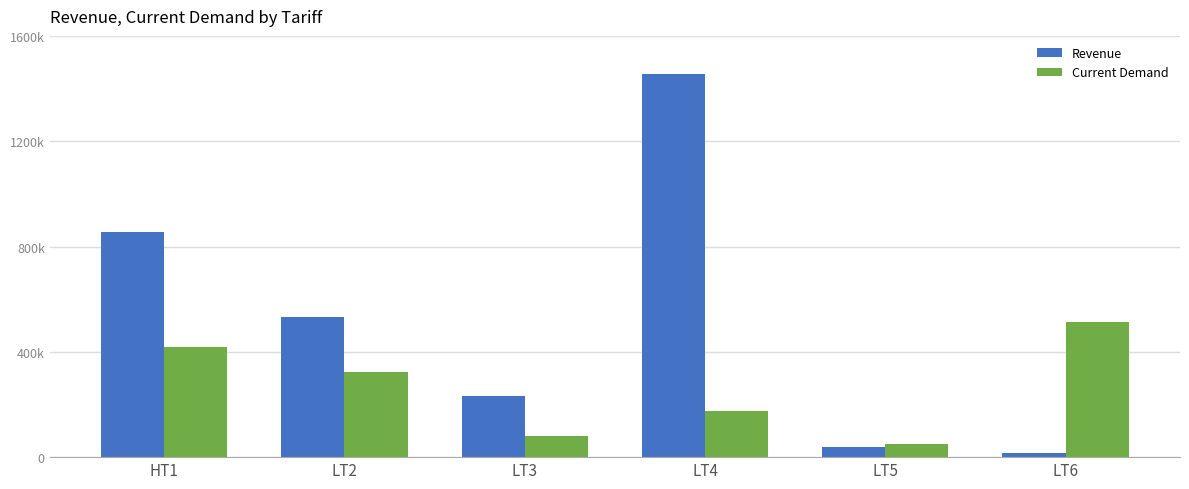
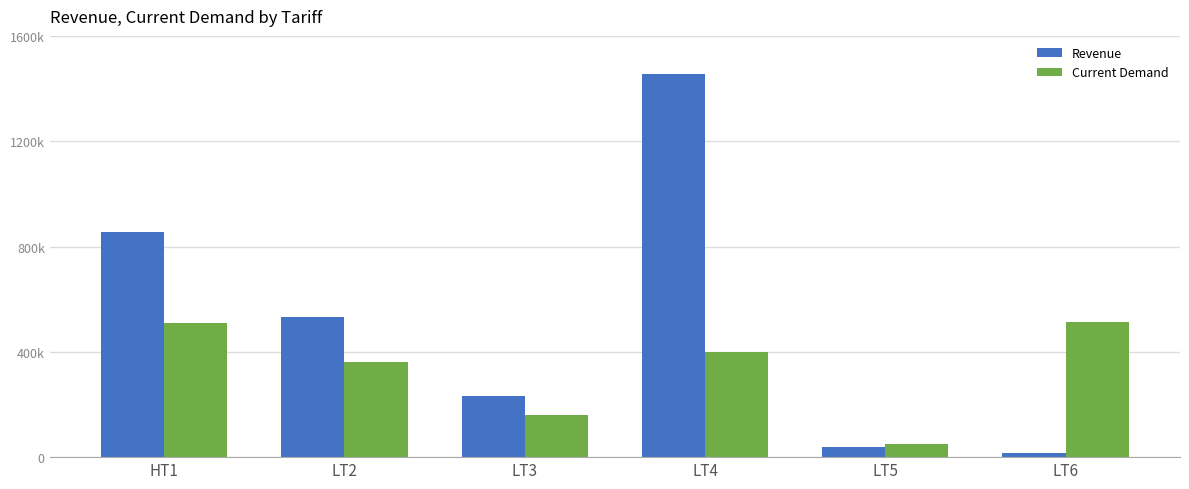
  {
    "Revenue": {
      "HT1": 860000,
      "LT2": 530000,
      "LT3": 230000,
      "LT4": 1450000,
      "LT5": 40000,
      "LT6": 20000
    },
    "Current Demand": {
-     "HT1": 420000,
-     "LT2": 320000,
-     "LT3": 80000,
-     "LT4": 170000,
+     "HT1": 510000,
+     "LT2": 360000,
+     "LT3": 160000,
+     "LT4": 400000,
      "LT5": 50000,
      "LT6": 510000
    }
  }
